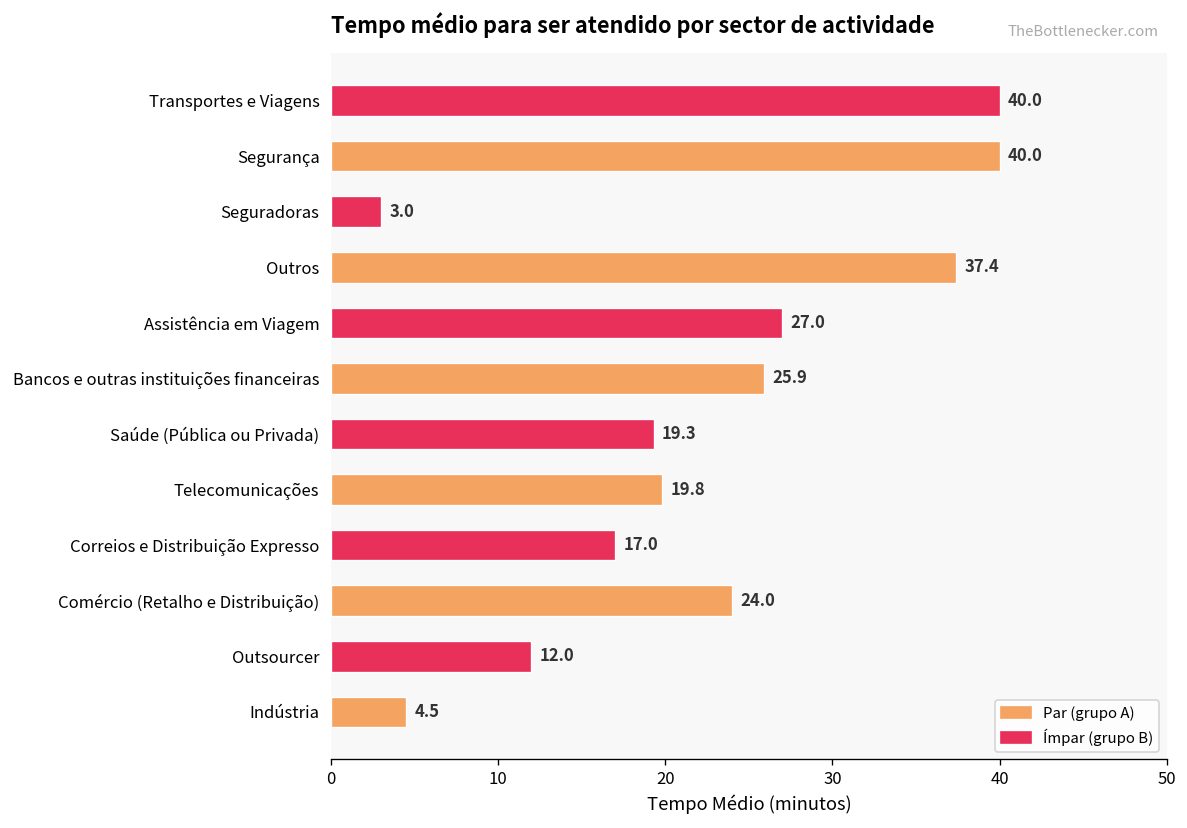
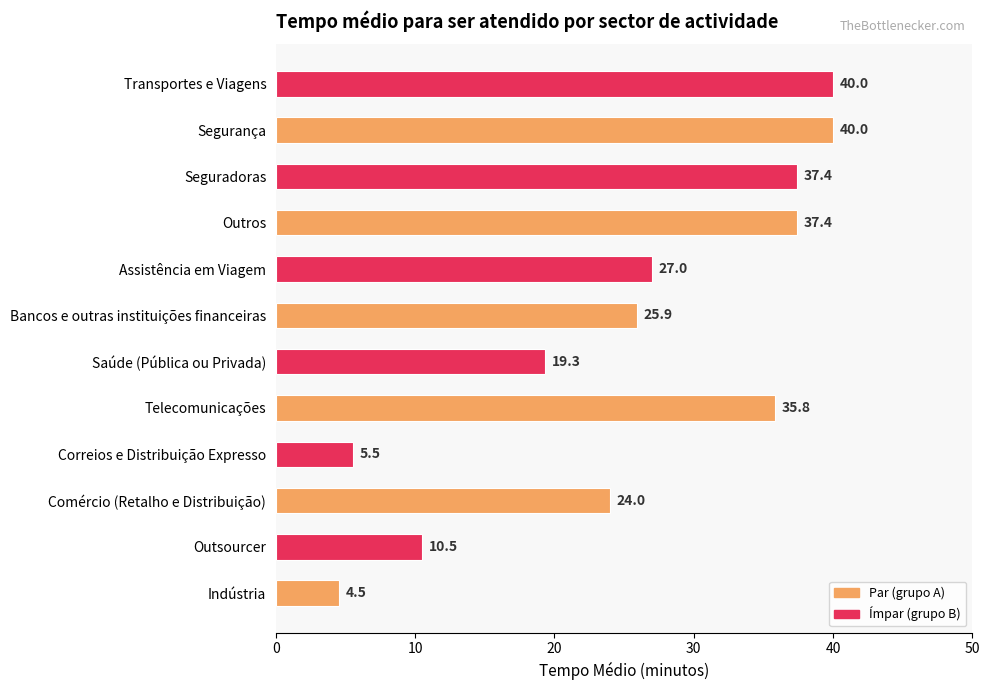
  {
    "Transportes e Viagens": 40.0,
    "Segurança": 40.0,
-   "Seguradoras": 3.0,
+   "Seguradoras": 37.4,
    "Outros": 37.4,
    "Assistência em Viagem": 27.0,
    "Bancos e outras instituições financeiras": 25.9,
    "Saúde (Pública ou Privada)": 19.3,
-   "Telecomunicações": 19.8,
-   "Correios e Distribuição Expresso": 17.0,
+   "Telecomunicações": 35.8,
+   "Correios e Distribuição Expresso": 5.5,
    "Comércio (Retalho e Distribuição)": 24.0,
-   "Outsourcer": 12.0,
+   "Outsourcer": 10.5,
    "Indústria": 4.5
  }
